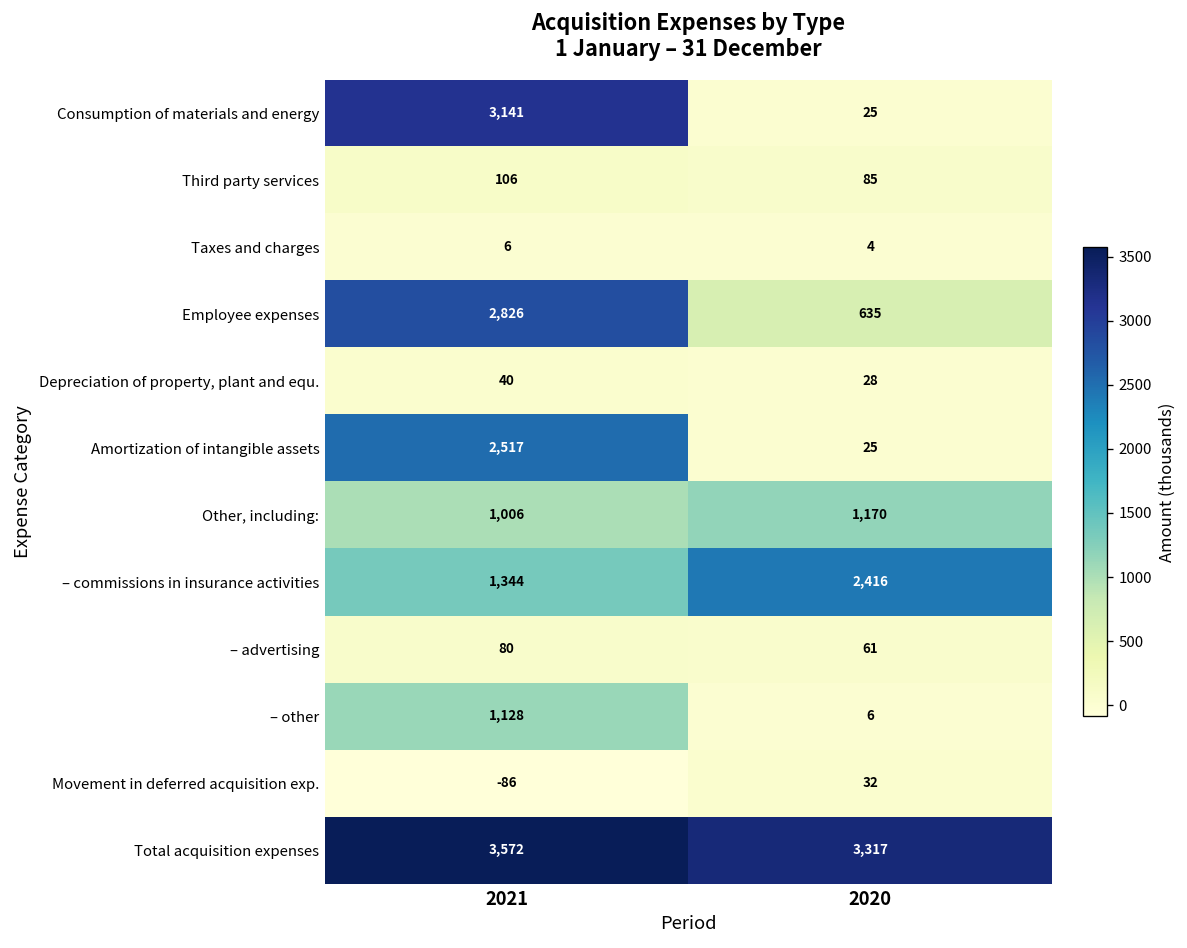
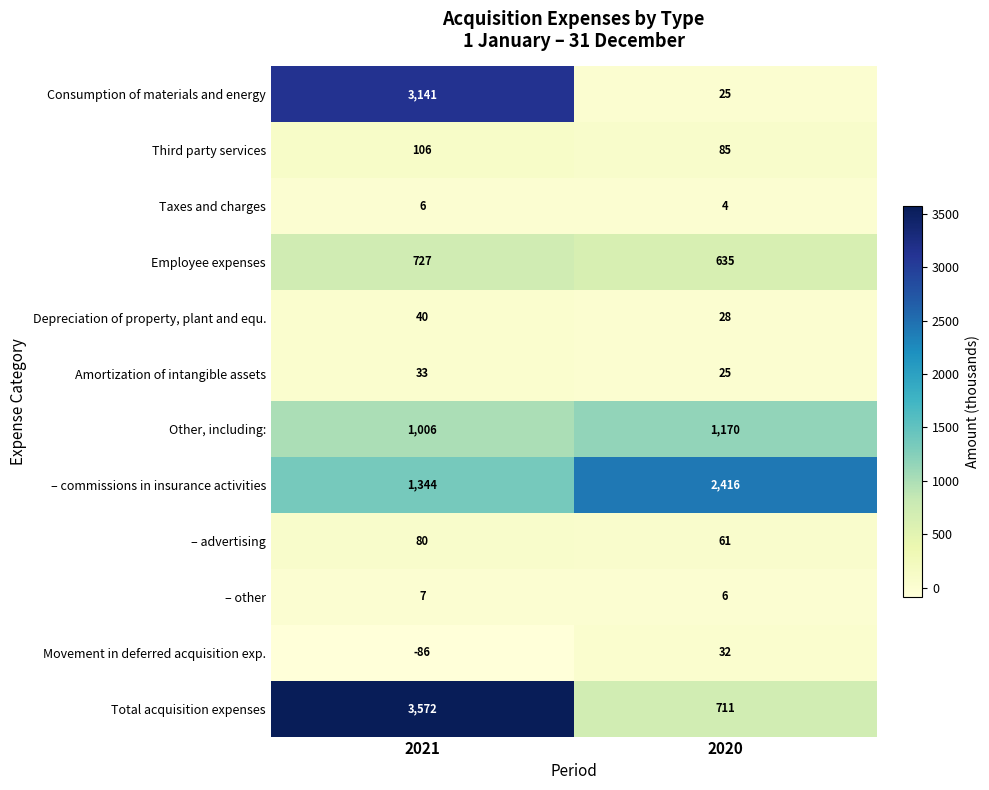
  {
    "Consumption of materials and energy": {
      "2021": "3,141",
      "2020": "25"
    },
    "Third party services": {
      "2021": "106",
      "2020": "85"
    },
    "Taxes and charges": {
      "2021": "6",
      "2020": "4"
    },
    "Employee expenses": {
-     "2021": "2,826",
+     "2021": "727",
      "2020": "635"
    },
    "Depreciation of property, plant and equ.": {
      "2021": "40",
      "2020": "28"
    },
    "Amortization of intangible assets": {
-     "2021": "2,517",
+     "2021": "33",
      "2020": "25"
    },
    "Other, including:": {
      "2021": "1,006",
      "2020": "1,170"
    },
    "– commissions in insurance activities": {
      "2021": "1,344",
      "2020": "2,416"
    },
    "– advertising": {
      "2021": "80",
      "2020": "61"
    },
    "– other": {
-     "2021": "1,128",
+     "2021": "7",
      "2020": "6"
    },
    "Movement in deferred acquisition exp.": {
      "2021": "-86",
      "2020": "32"
    },
    "Total acquisition expenses": {
      "2021": "3,572",
-     "2020": "3,317"
+     "2020": "711"
    }
  }
